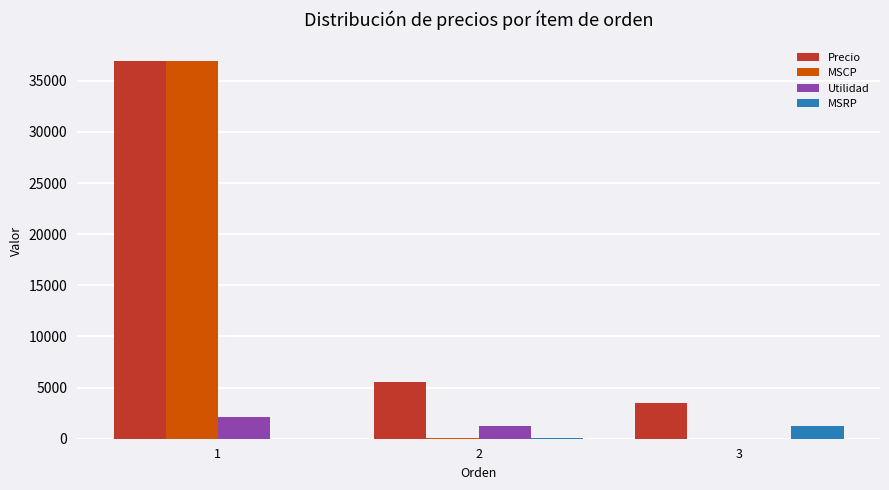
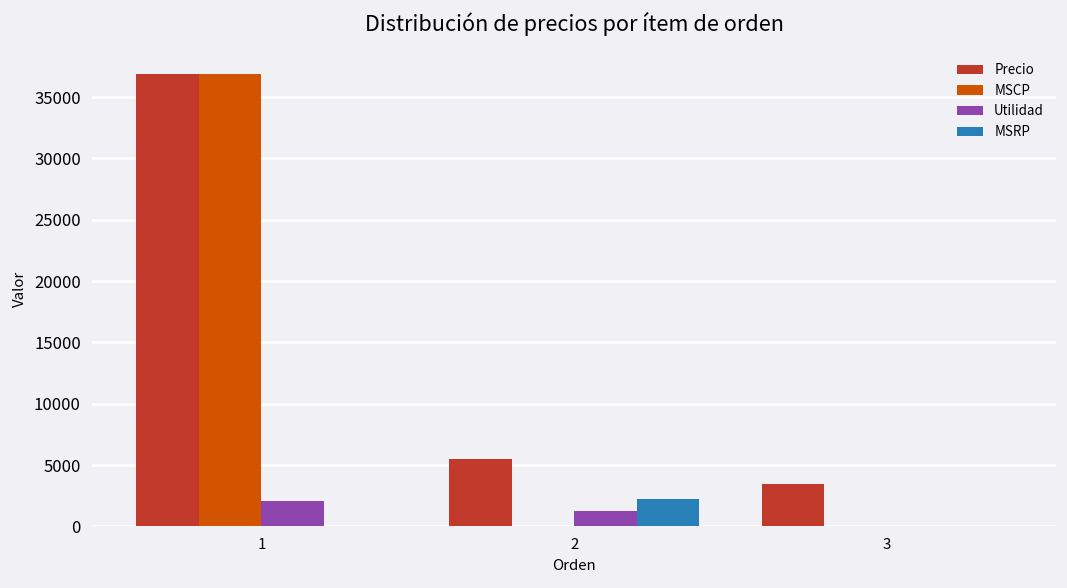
  {
    "Utilidad": {
      "1": 2100,
      "2": 1300,
      "3": 0
    },
    "MSRP": {
      "1": 0,
-     "2": 0,
-     "3": 1200
+     "2": 2300,
+     "3": 0
    }
  }
